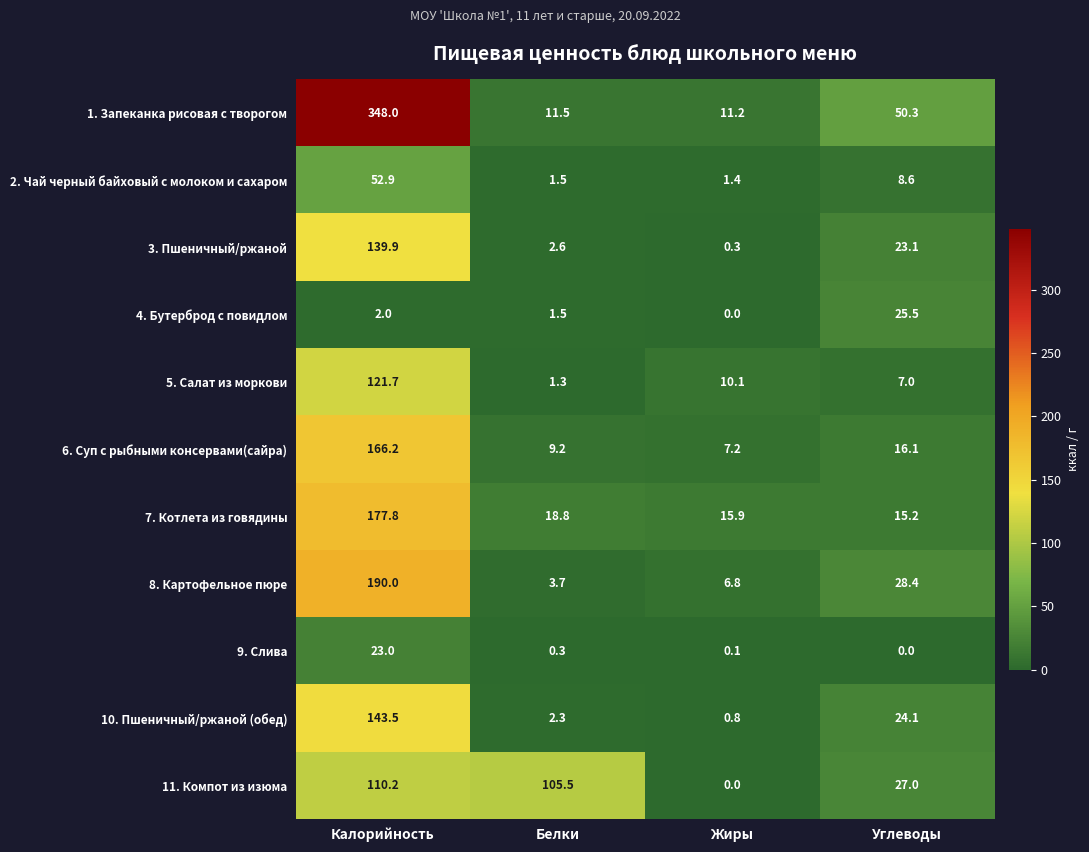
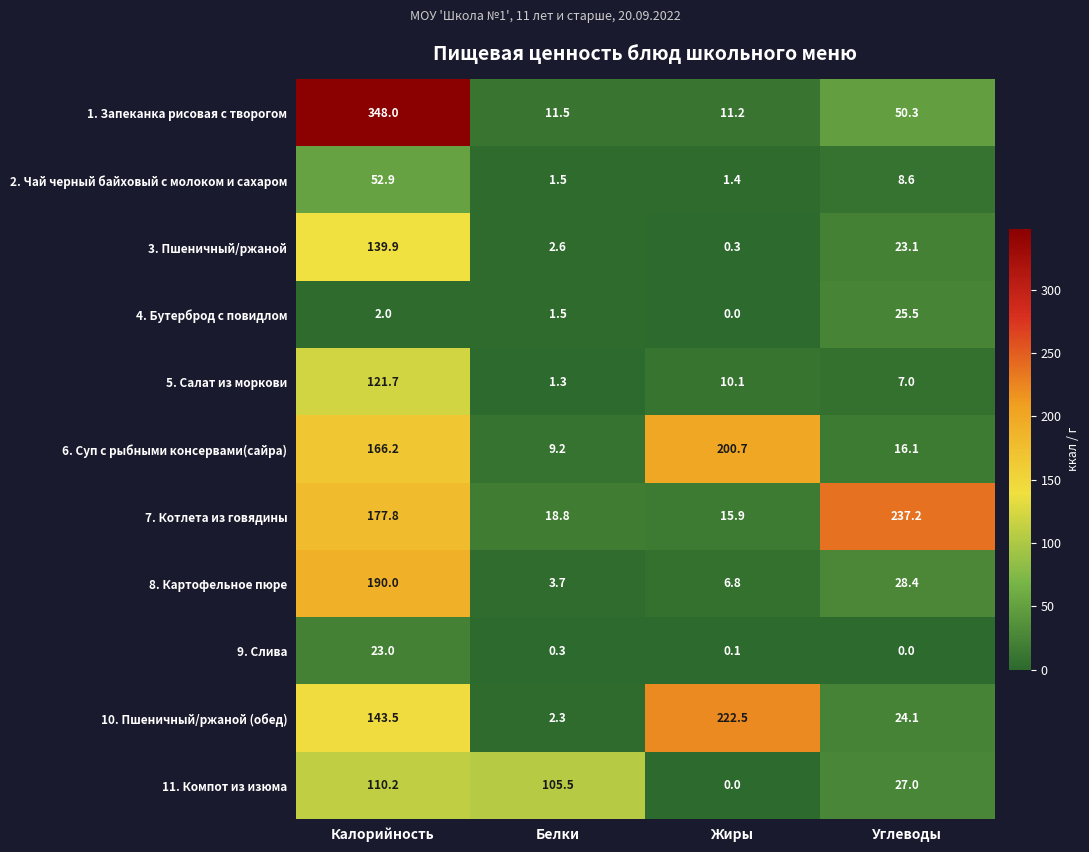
  {
    "1. Запеканка рисовая с творогом": {
      "Калорийность": 348.0,
      "Белки": 11.5,
      "Жиры": 11.2,
      "Углеводы": 50.3
    },
    "2. Чай черный байховый с молоком и сахаром": {
      "Калорийность": 52.9,
      "Белки": 1.5,
      "Жиры": 1.4,
      "Углеводы": 8.6
    },
    "3. Пшеничный/ржаной": {
      "Калорийность": 139.9,
      "Белки": 2.6,
      "Жиры": 0.3,
      "Углеводы": 23.1
    },
    "4. Бутерброд с повидлом": {
      "Калорийность": 2.0,
      "Белки": 1.5,
      "Жиры": 0.0,
      "Углеводы": 25.5
    },
    "5. Салат из моркови": {
      "Калорийность": 121.7,
      "Белки": 1.3,
      "Жиры": 10.1,
      "Углеводы": 7.0
    },
    "6. Суп с рыбными консервами(сайра)": {
      "Калорийность": 166.2,
      "Белки": 9.2,
-     "Жиры": 7.2,
+     "Жиры": 200.7,
      "Углеводы": 16.1
    },
    "7. Котлета из говядины": {
      "Калорийность": 177.8,
      "Белки": 18.8,
      "Жиры": 15.9,
-     "Углеводы": 15.2
+     "Углеводы": 237.2
    },
    "8. Картофельное пюре": {
      "Калорийность": 190.0,
      "Белки": 3.7,
      "Жиры": 6.8,
      "Углеводы": 28.4
    },
    "9. Слива": {
      "Калорийность": 23.0,
      "Белки": 0.3,
      "Жиры": 0.1,
      "Углеводы": 0.0
    },
    "10. Пшеничный/ржаной (обед)": {
      "Калорийность": 143.5,
      "Белки": 2.3,
-     "Жиры": 0.8,
+     "Жиры": 222.5,
      "Углеводы": 24.1
    },
    "11. Компот из изюма": {
      "Калорийность": 110.2,
      "Белки": 105.5,
      "Жиры": 0.0,
      "Углеводы": 27.0
    }
  }
